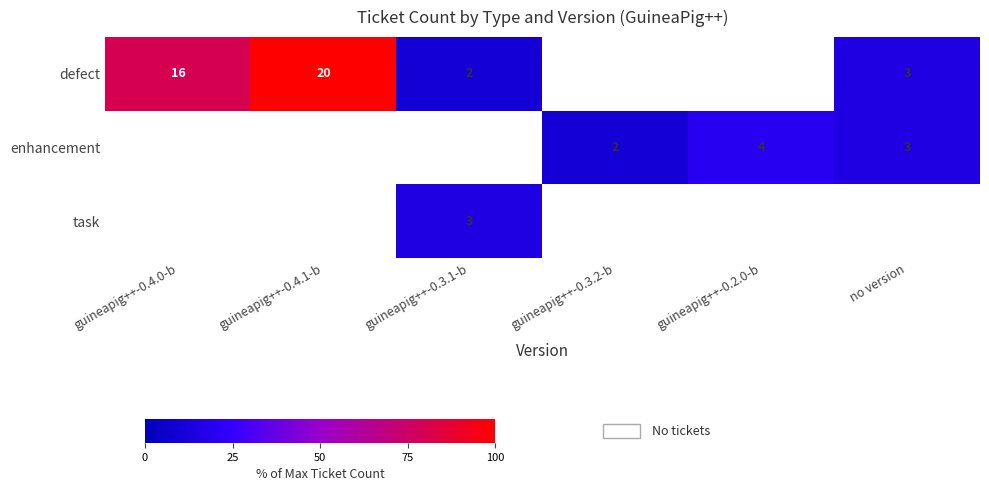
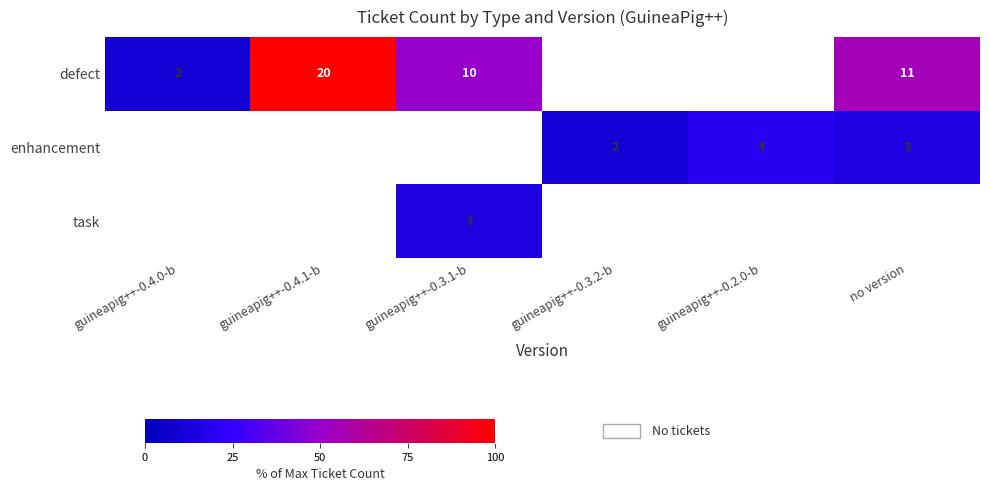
  {
    "defect": {
-     "guineapig++-0.4.0-b": 16,
+     "guineapig++-0.4.0-b": 2,
      "guineapig++-0.4.1-b": 20,
-     "guineapig++-0.3.1-b": 2,
-     "no version": 3
+     "guineapig++-0.3.1-b": 10,
+     "no version": 11
    },
    "enhancement": {
      "guineapig++-0.3.2-b": 2,
      "guineapig++-0.2.0-b": 4,
      "no version": 3
    },
    "task": {
      "guineapig++-0.3.1-b": 3
    }
  }
